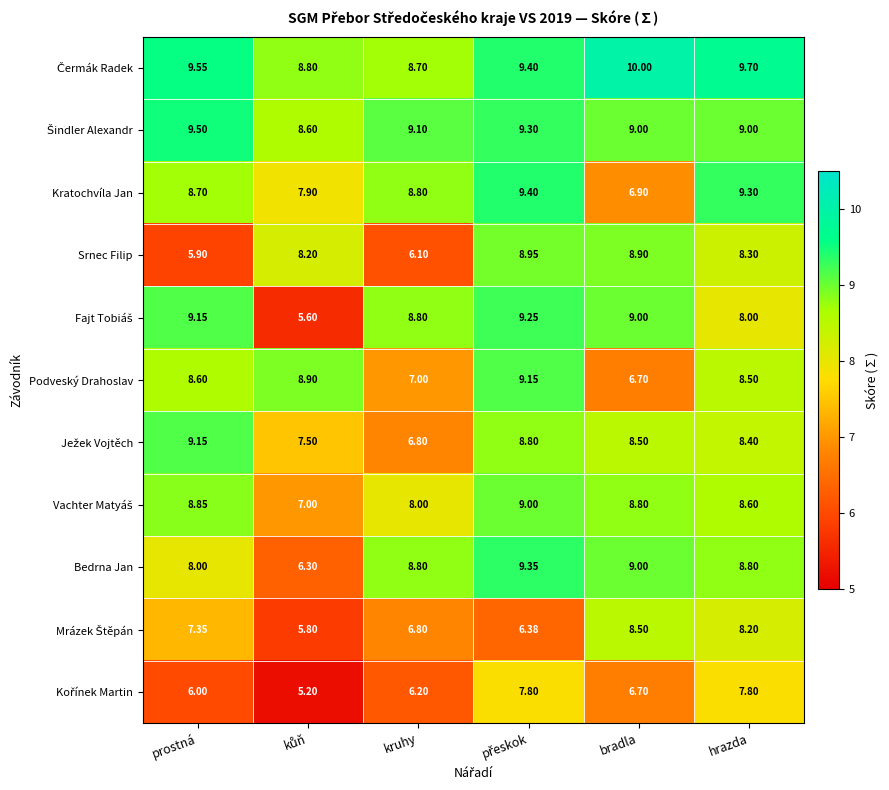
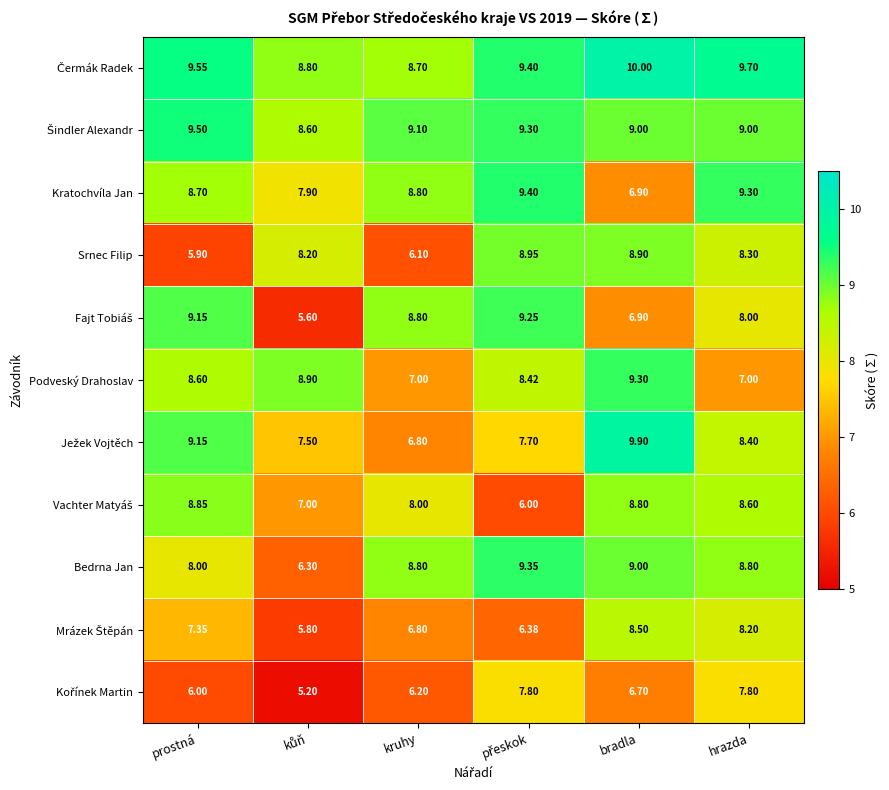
  {
    "Čermák Radek": {
      "prostná": 9.55,
      "kůň": 8.80,
      "kruhy": 8.70,
      "přeskok": 9.40,
      "bradla": 10.00,
      "hrazda": 9.70
    },
    "Šindler Alexandr": {
      "prostná": 9.50,
      "kůň": 8.60,
      "kruhy": 9.10,
      "přeskok": 9.30,
      "bradla": 9.00,
      "hrazda": 9.00
    },
    "Kratochvíla Jan": {
      "prostná": 8.70,
      "kůň": 7.90,
      "kruhy": 8.80,
      "přeskok": 9.40,
      "bradla": 6.90,
      "hrazda": 9.30
    },
    "Srnec Filip": {
      "prostná": 5.90,
      "kůň": 8.20,
      "kruhy": 6.10,
      "přeskok": 8.95,
      "bradla": 8.90,
      "hrazda": 8.30
    },
    "Fajt Tobiáš": {
      "prostná": 9.15,
      "kůň": 5.60,
      "kruhy": 8.80,
      "přeskok": 9.25,
-     "bradla": 9.00,
+     "bradla": 6.90,
      "hrazda": 8.00
    },
    "Podveský Drahoslav": {
      "prostná": 8.60,
      "kůň": 8.90,
      "kruhy": 7.00,
-     "přeskok": 9.15,
-     "bradla": 6.70,
-     "hrazda": 8.50
+     "přeskok": 8.42,
+     "bradla": 9.30,
+     "hrazda": 7.00
    },
    "Ježek Vojtěch": {
      "prostná": 9.15,
      "kůň": 7.50,
      "kruhy": 6.80,
-     "přeskok": 8.80,
-     "bradla": 8.50,
+     "přeskok": 7.70,
+     "bradla": 9.90,
      "hrazda": 8.40
    },
    "Vachter Matyáš": {
      "prostná": 8.85,
      "kůň": 7.00,
      "kruhy": 8.00,
-     "přeskok": 9.00,
+     "přeskok": 6.00,
      "bradla": 8.80,
      "hrazda": 8.60
    },
    "Bedrna Jan": {
      "prostná": 8.00,
      "kůň": 6.30,
      "kruhy": 8.80,
      "přeskok": 9.35,
      "bradla": 9.00,
      "hrazda": 8.80
    },
    "Mrázek Štěpán": {
      "prostná": 7.35,
      "kůň": 5.80,
      "kruhy": 6.80,
      "přeskok": 6.38,
      "bradla": 8.50,
      "hrazda": 8.20
    },
    "Kořínek Martin": {
      "prostná": 6.00,
      "kůň": 5.20,
      "kruhy": 6.20,
      "přeskok": 7.80,
      "bradla": 6.70,
      "hrazda": 7.80
    }
  }
